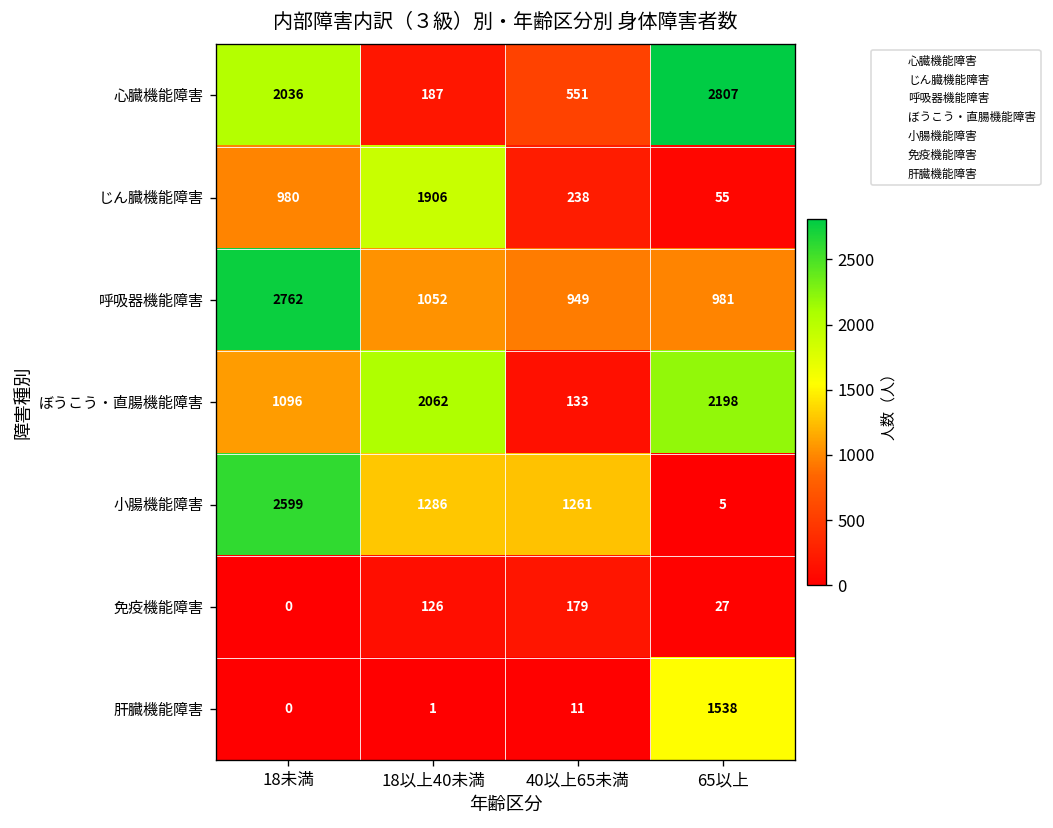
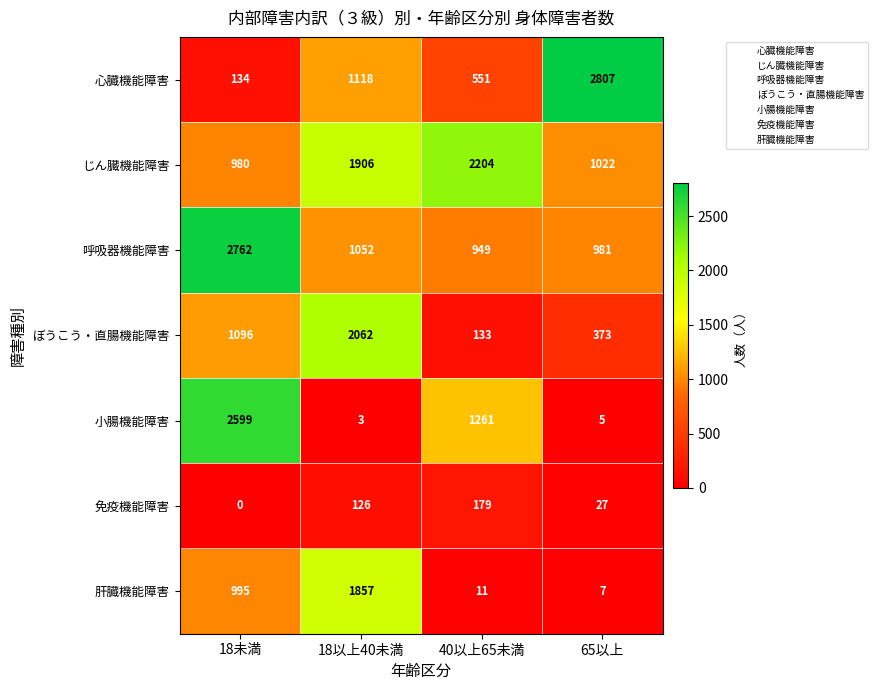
  {
    "心臓機能障害": {
-     "18未満": 2036,
-     "18以上40未満": 187,
+     "18未満": 134,
+     "18以上40未満": 1118,
      "40以上65未満": 551,
      "65以上": 2807
    },
    "じん臓機能障害": {
      "18未満": 980,
      "18以上40未満": 1906,
-     "40以上65未満": 238,
-     "65以上": 55
+     "40以上65未満": 2204,
+     "65以上": 1022
    },
    "呼吸器機能障害": {
      "18未満": 2762,
      "18以上40未満": 1052,
      "40以上65未満": 949,
      "65以上": 981
    },
    "ぼうこう・直腸機能障害": {
      "18未満": 1096,
      "18以上40未満": 2062,
      "40以上65未満": 133,
-     "65以上": 2198
+     "65以上": 373
    },
    "小腸機能障害": {
      "18未満": 2599,
-     "18以上40未満": 1286,
+     "18以上40未満": 3,
      "40以上65未満": 1261,
      "65以上": 5
    },
    "免疫機能障害": {
      "18未満": 0,
      "18以上40未満": 126,
      "40以上65未満": 179,
      "65以上": 27
    },
    "肝臓機能障害": {
-     "18未満": 0,
-     "18以上40未満": 1,
+     "18未満": 995,
+     "18以上40未満": 1857,
      "40以上65未満": 11,
-     "65以上": 1538
+     "65以上": 7
    }
  }
